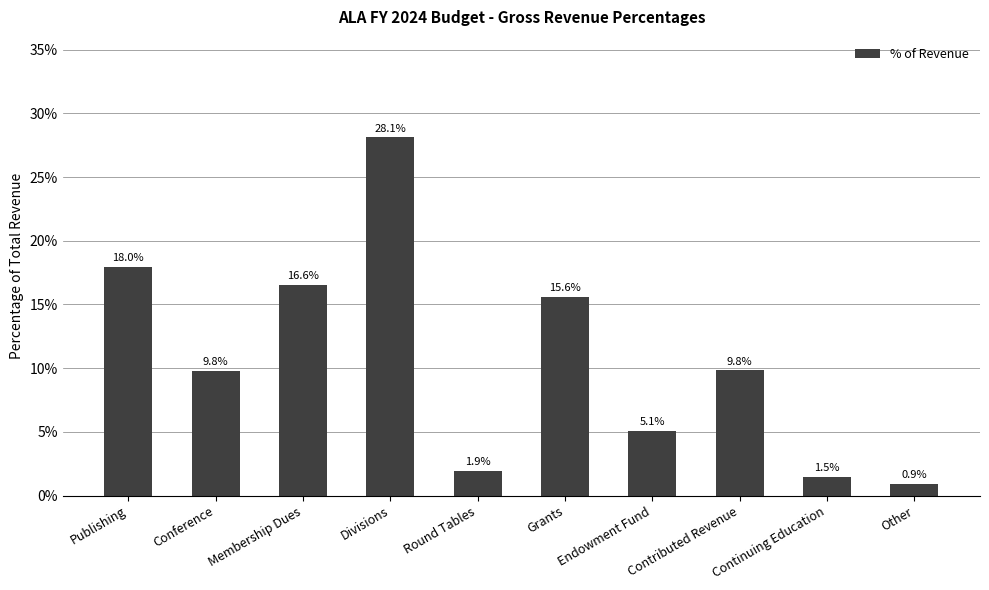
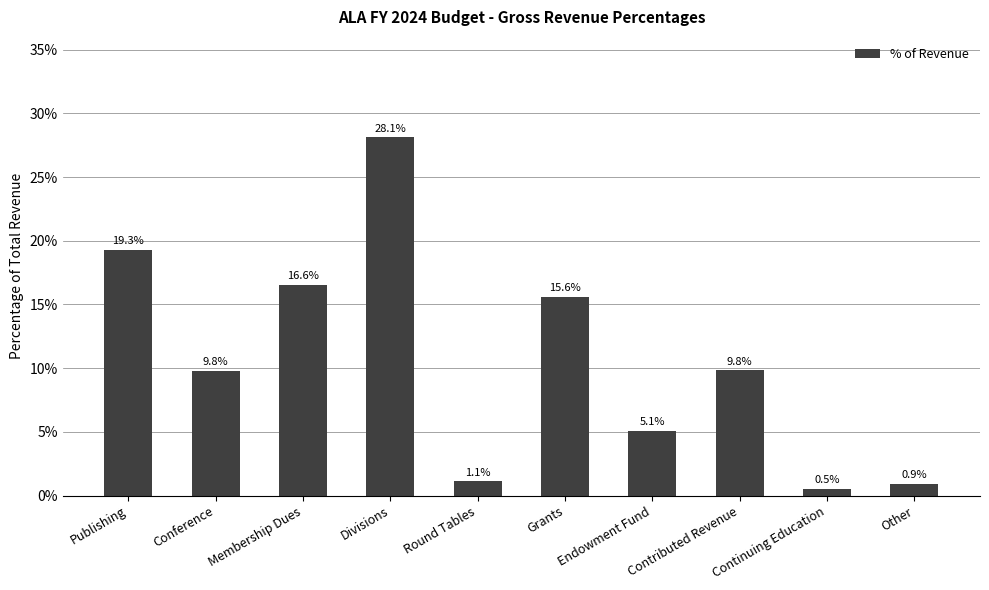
  {
-   "Publishing": "18.0%",
+   "Publishing": "19.3%",
    "Conference": "9.8%",
    "Membership Dues": "16.6%",
    "Divisions": "28.1%",
-   "Round Tables": "1.9%",
+   "Round Tables": "1.1%",
    "Grants": "15.6%",
    "Endowment Fund": "5.1%",
    "Contributed Revenue": "9.8%",
-   "Continuing Education": "1.5%",
+   "Continuing Education": "0.5%",
    "Other": "0.9%"
  }
